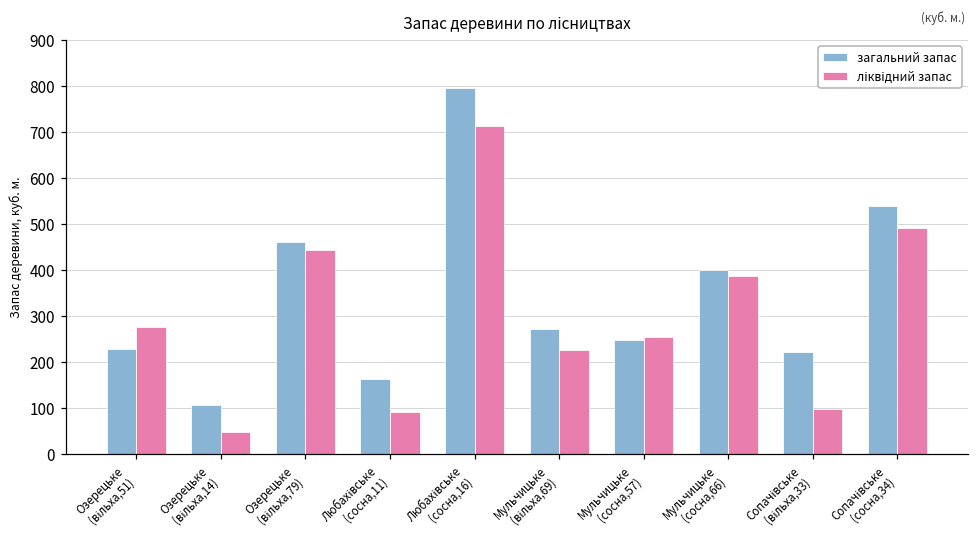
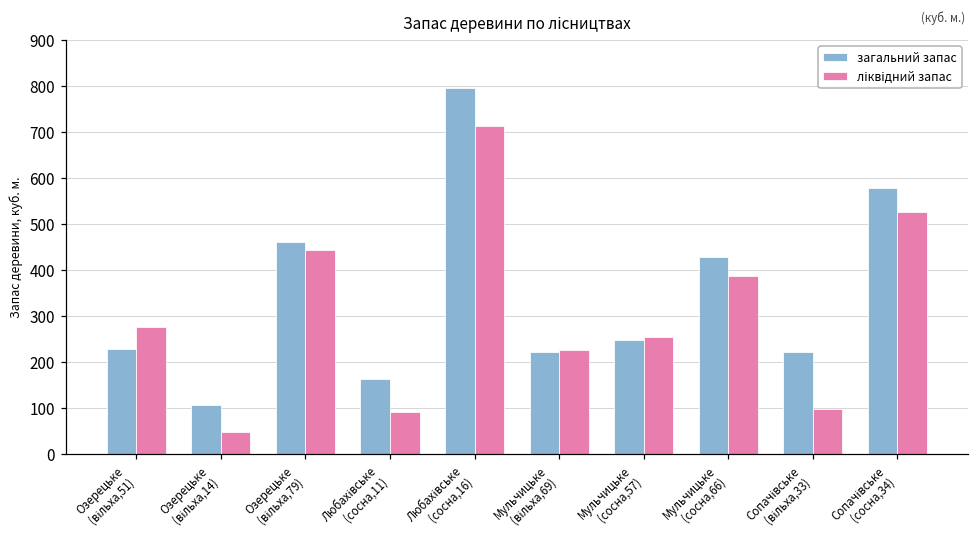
  {
    "загальний запас": {
      "Озерецьке (вільха,51)": 230,
      "Озерецьке (вільха,14)": 110,
      "Озерецьке (вільха,79)": 460,
      "Любахівське (сосна,11)": 160,
      "Любахівське (сосна,16)": 800,
-     "Мульчицьке (вільха,69)": 270,
+     "Мульчицьке (вільха,69)": 220,
      "Мульчицьке (сосна,57)": 250,
-     "Мульчицьке (сосна,66)": 400,
+     "Мульчицьке (сосна,66)": 430,
      "Сопачівське (вільха,33)": 220,
-     "Сопачівське (сосна,34)": 540
+     "Сопачівське (сосна,34)": 580
    },
    "ліквідний запас": {
      "Озерецьке (вільха,51)": 280,
      "Озерецьке (вільха,14)": 50,
      "Озерецьке (вільха,79)": 440,
      "Любахівське (сосна,11)": 90,
      "Любахівське (сосна,16)": 710,
      "Мульчицьке (вільха,69)": 230,
      "Мульчицьке (сосна,57)": 250,
      "Мульчицьке (сосна,66)": 390,
      "Сопачівське (вільха,33)": 100,
-     "Сопачівське (сосна,34)": 490
+     "Сопачівське (сосна,34)": 530
    }
  }
